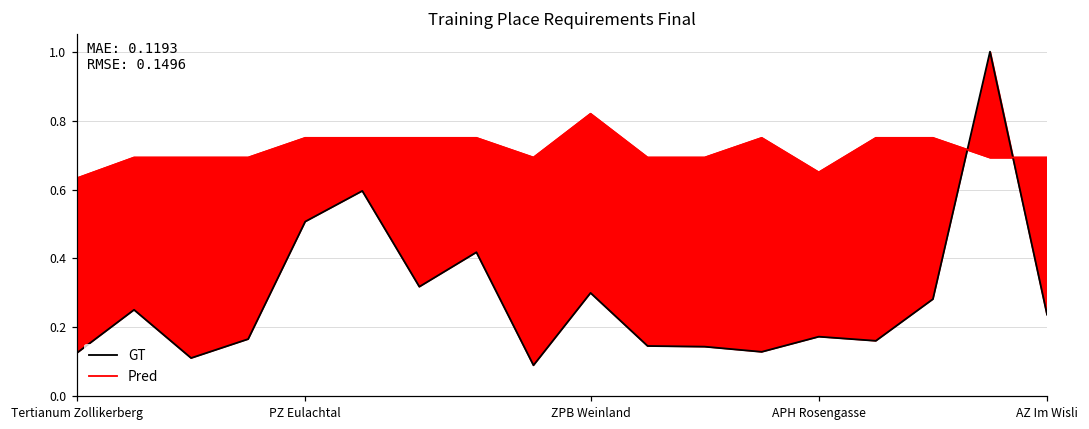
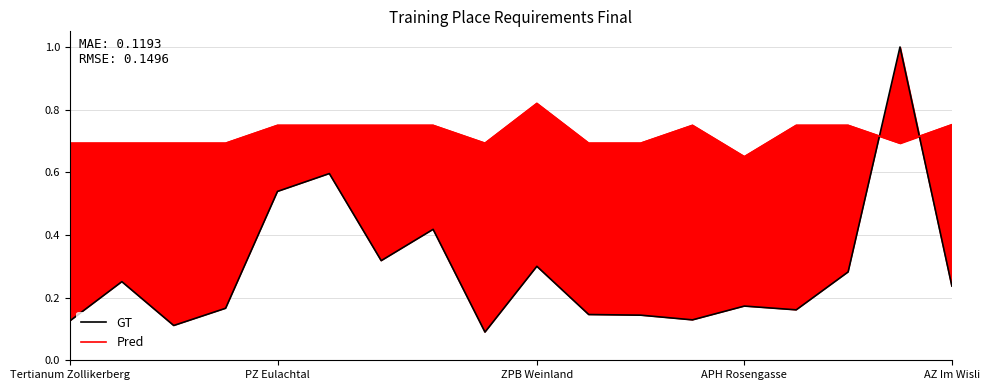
  {
    "GT": {
      "Tertianum Zollikerberg": 0.13,
-     "PZ Eulachtal": 0.51,
+     "PZ Eulachtal": 0.54,
      "ZPB Weinland": 0.30,
      "APH Rosengasse": 0.17,
      "AZ Im Wisli": 0.24
    },
    "Pred": {
-     "Tertianum Zollikerberg": 0.63,
+     "Tertianum Zollikerberg": 0.69,
      "PZ Eulachtal": 0.75,
      "ZPB Weinland": 0.82,
      "APH Rosengasse": 0.65,
-     "AZ Im Wisli": 0.69
+     "AZ Im Wisli": 0.75
    }
  }
